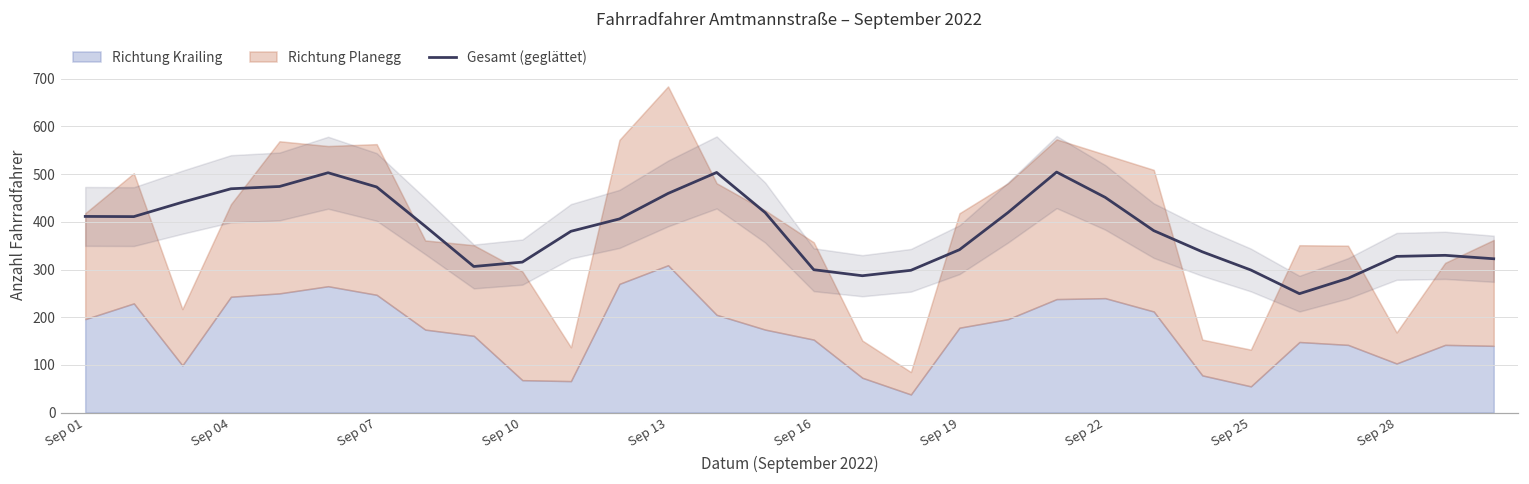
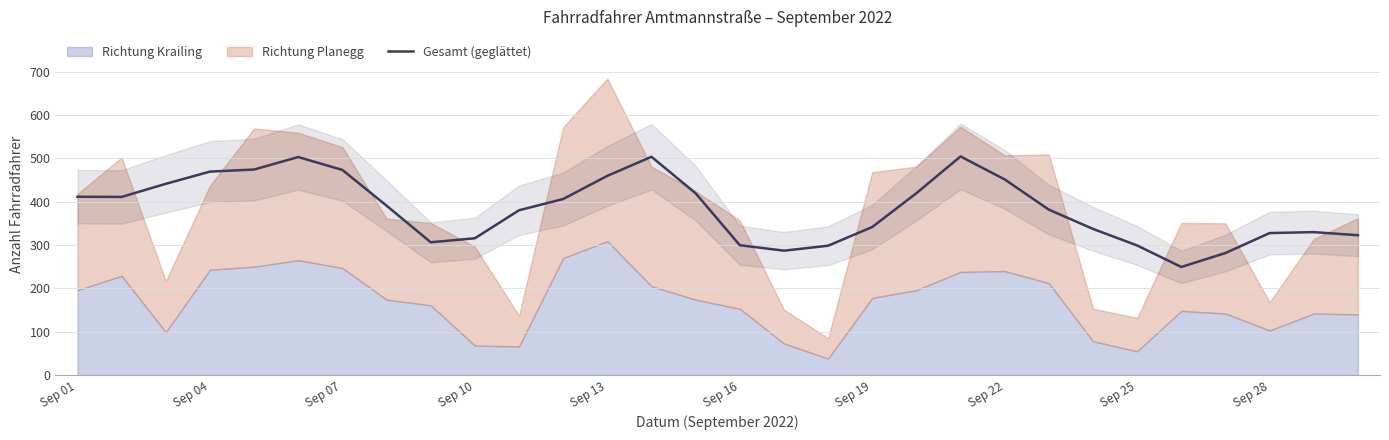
  {
    "Richtung Planegg": {
      "Sep 01": 220,
      "Sep 04": 190,
-     "Sep 07": 320,
+     "Sep 07": 280,
      "Sep 10": 230,
      "Sep 13": 380,
      "Sep 16": 200,
-     "Sep 19": 240,
-     "Sep 22": 300,
+     "Sep 19": 290,
+     "Sep 22": 270,
      "Sep 25": 80,
      "Sep 28": 70
    }
  }
